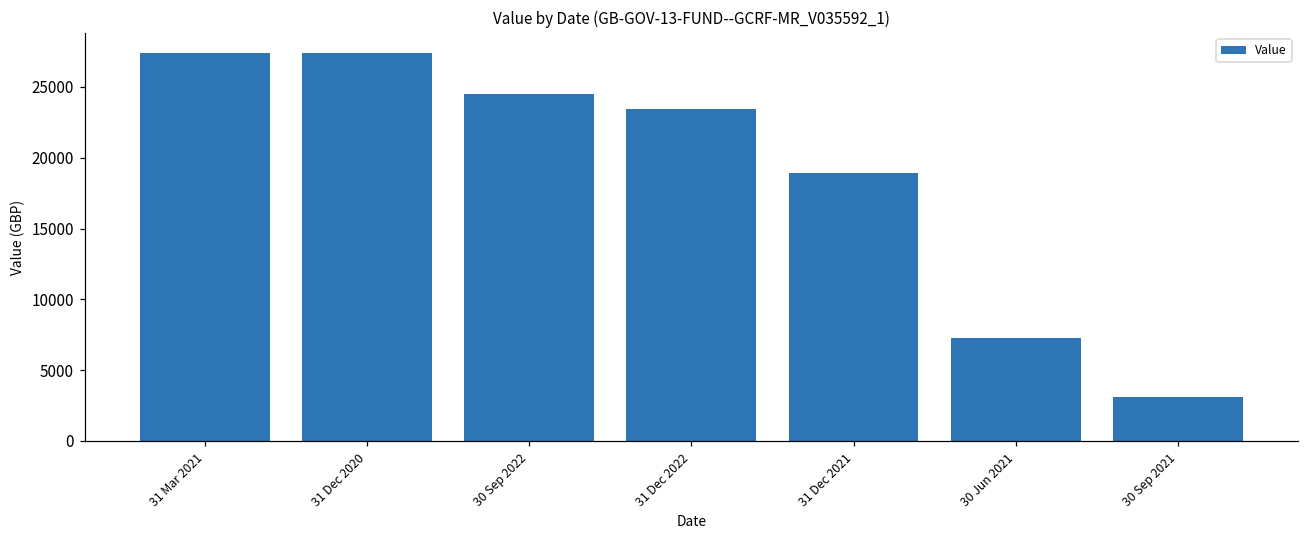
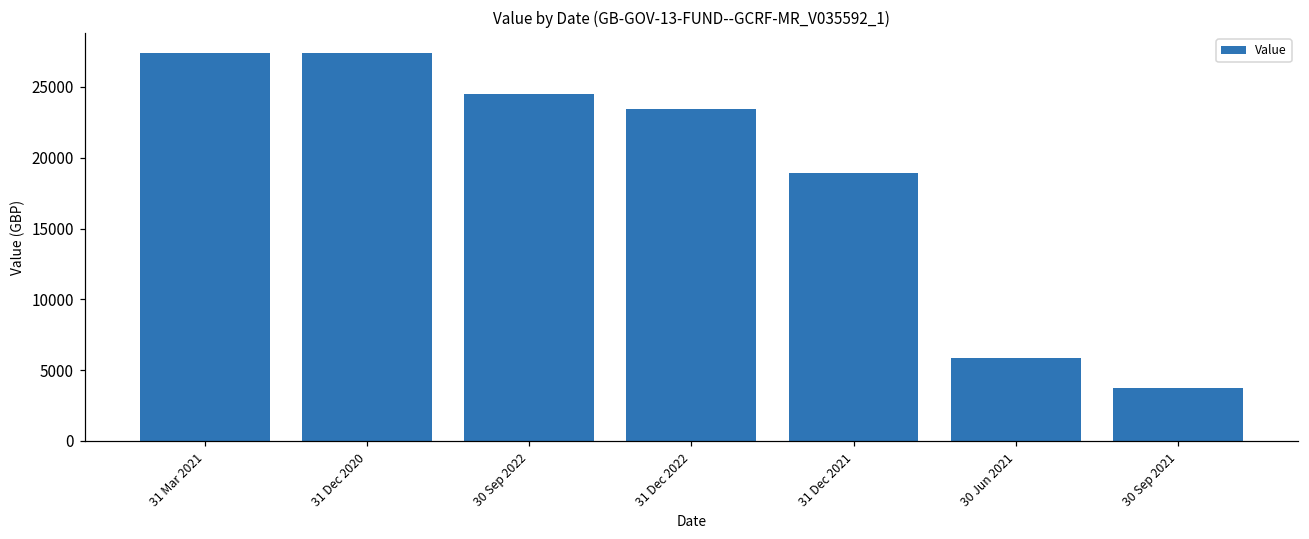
  {
    "31 Mar 2021": 27400,
    "31 Dec 2020": 27400,
    "30 Sep 2022": 24500,
    "31 Dec 2022": 23400,
    "31 Dec 2021": 18900,
-   "30 Jun 2021": 7300,
-   "30 Sep 2021": 3100
+   "30 Jun 2021": 5900,
+   "30 Sep 2021": 3700
  }
